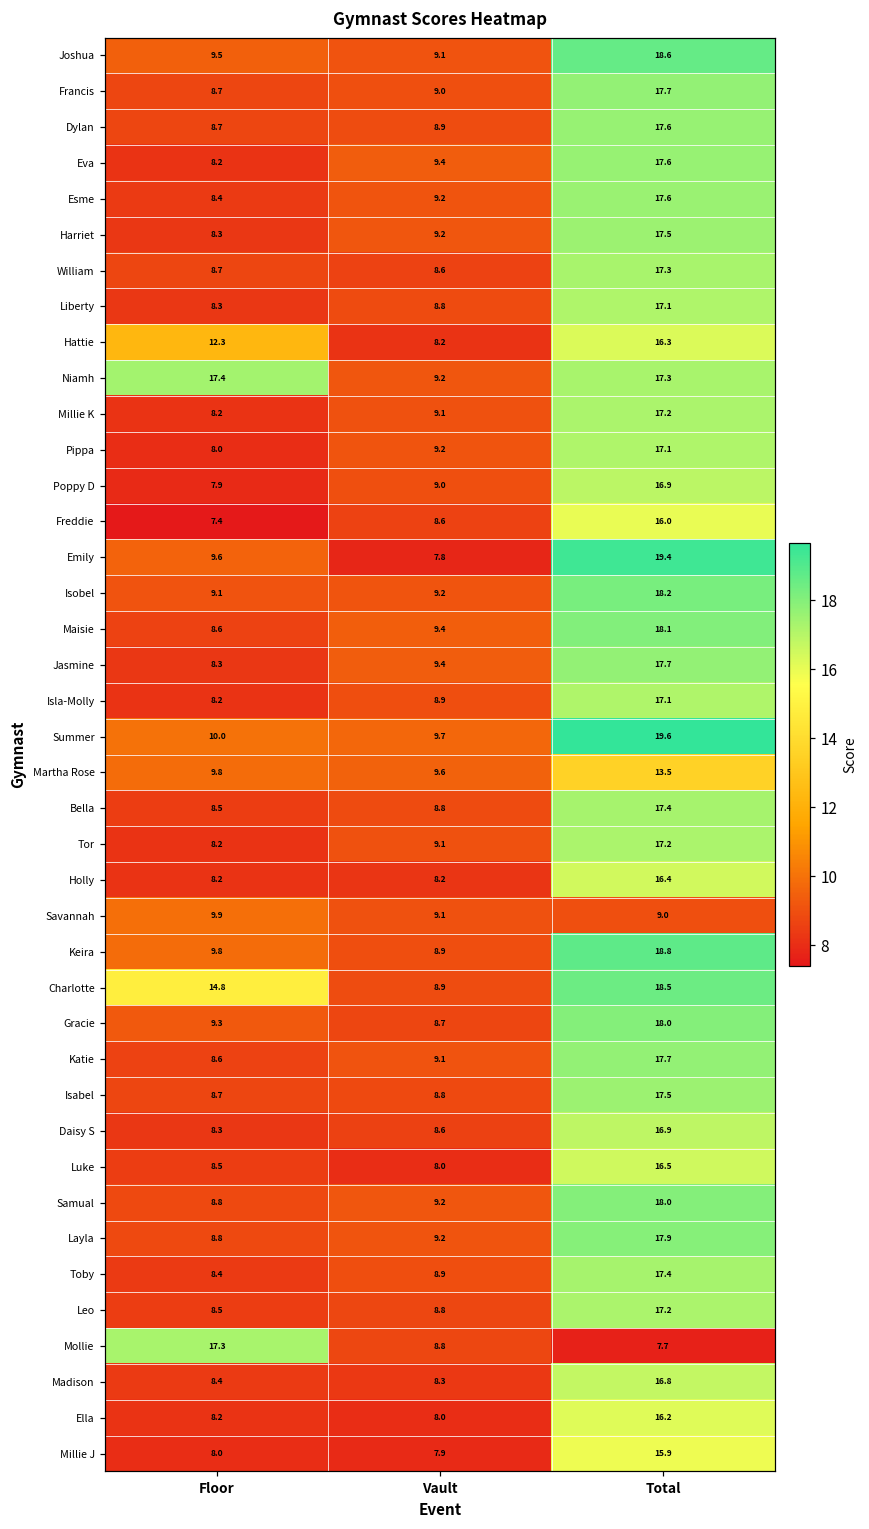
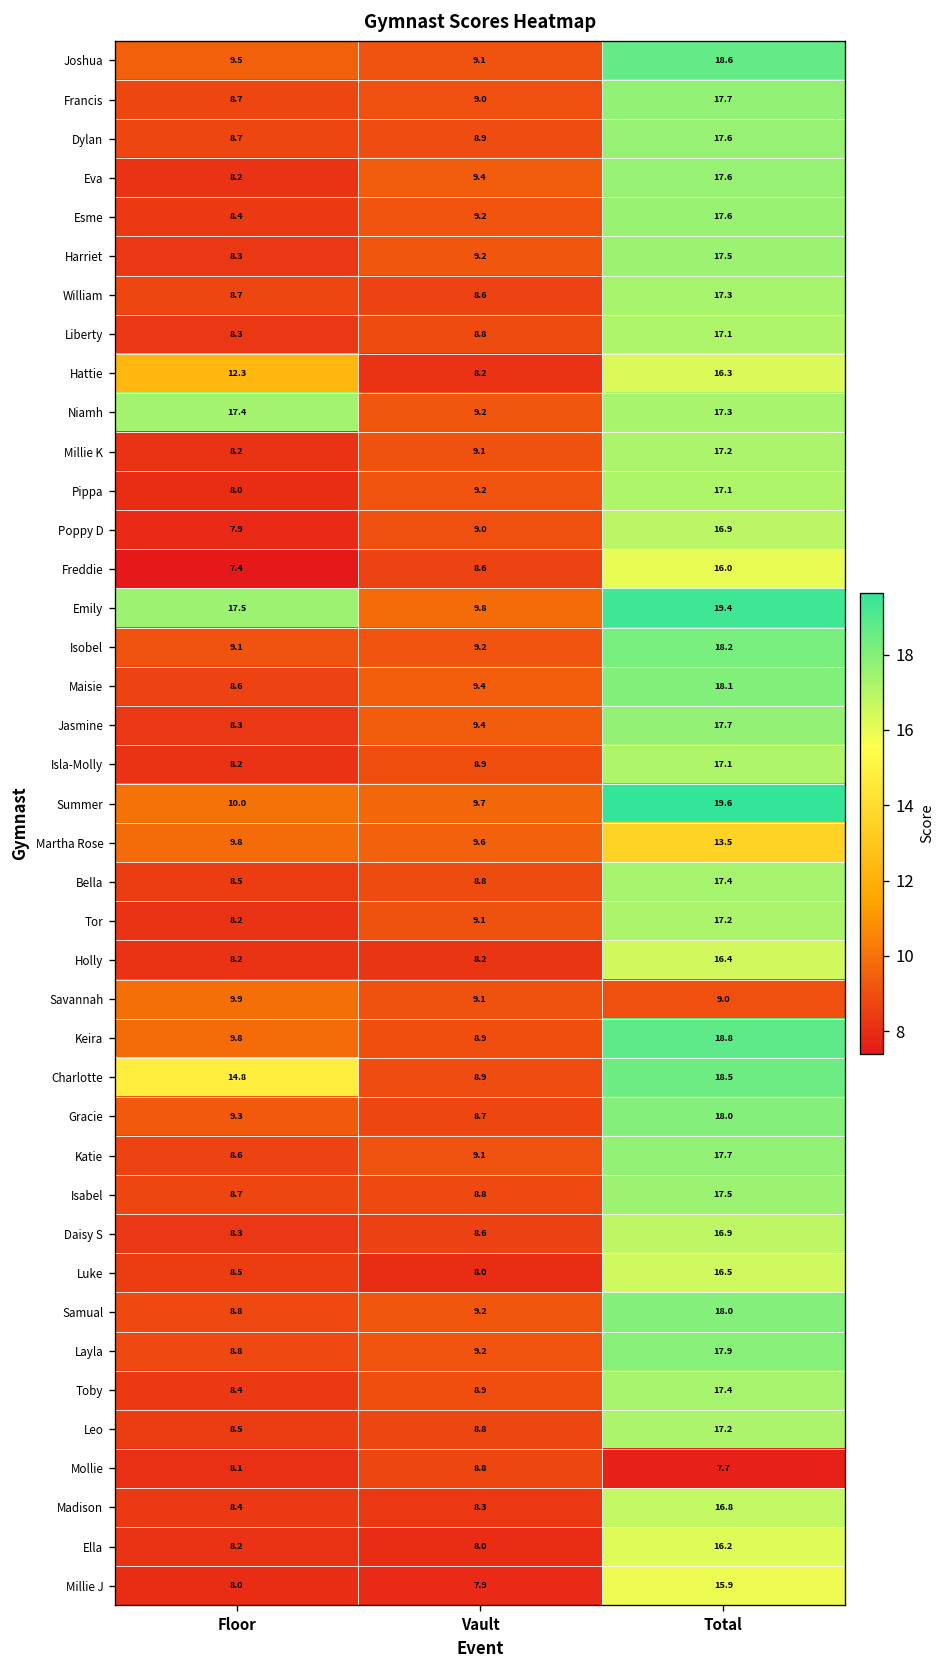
  {
    "Joshua": {
      "Floor": 9.5,
      "Vault": 9.1,
      "Total": 18.6
    },
    "Francis": {
      "Floor": 8.7,
      "Vault": 9.0,
      "Total": 17.7
    },
    "Dylan": {
      "Floor": 8.7,
      "Vault": 8.9,
      "Total": 17.6
    },
    "Eva": {
      "Floor": 8.2,
      "Vault": 9.4,
      "Total": 17.6
    },
    "Esme": {
      "Floor": 8.4,
      "Vault": 9.2,
      "Total": 17.6
    },
    "Harriet": {
      "Floor": 8.3,
      "Vault": 9.2,
      "Total": 17.5
    },
    "William": {
      "Floor": 8.7,
      "Vault": 8.6,
      "Total": 17.3
    },
    "Liberty": {
      "Floor": 8.3,
      "Vault": 8.8,
      "Total": 17.1
    },
    "Hattie": {
      "Floor": 12.3,
      "Vault": 8.2,
      "Total": 16.3
    },
    "Niamh": {
      "Floor": 17.4,
      "Vault": 9.2,
      "Total": 17.3
    },
    "Millie K": {
      "Floor": 8.2,
      "Vault": 9.1,
      "Total": 17.2
    },
    "Pippa": {
      "Floor": 8.0,
      "Vault": 9.2,
      "Total": 17.1
    },
    "Poppy D": {
      "Floor": 7.9,
      "Vault": 9.0,
      "Total": 16.9
    },
    "Freddie": {
      "Floor": 7.4,
      "Vault": 8.6,
      "Total": 16.0
    },
    "Emily": {
-     "Floor": 9.6,
-     "Vault": 7.8,
+     "Floor": 17.5,
+     "Vault": 9.8,
      "Total": 19.4
    },
    "Isobel": {
      "Floor": 9.1,
      "Vault": 9.2,
      "Total": 18.2
    },
    "Maisie": {
      "Floor": 8.6,
      "Vault": 9.4,
      "Total": 18.1
    },
    "Jasmine": {
      "Floor": 8.3,
      "Vault": 9.4,
      "Total": 17.7
    },
    "Isla-Molly": {
      "Floor": 8.2,
      "Vault": 8.9,
      "Total": 17.1
    },
    "Summer": {
      "Floor": 10.0,
      "Vault": 9.7,
      "Total": 19.6
    },
    "Martha Rose": {
      "Floor": 9.8,
      "Vault": 9.6,
      "Total": 13.5
    },
    "Bella": {
      "Floor": 8.5,
      "Vault": 8.8,
      "Total": 17.4
    },
    "Tor": {
      "Floor": 8.2,
      "Vault": 9.1,
      "Total": 17.2
    },
    "Holly": {
      "Floor": 8.2,
      "Vault": 8.2,
      "Total": 16.4
    },
    "Savannah": {
      "Floor": 9.9,
      "Vault": 9.1,
      "Total": 9.0
    },
    "Keira": {
      "Floor": 9.8,
      "Vault": 8.9,
      "Total": 18.8
    },
    "Charlotte": {
      "Floor": 14.8,
      "Vault": 8.9,
      "Total": 18.5
    },
    "Gracie": {
      "Floor": 9.3,
      "Vault": 8.7,
      "Total": 18.0
    },
    "Katie": {
      "Floor": 8.6,
      "Vault": 9.1,
      "Total": 17.7
    },
    "Isabel": {
      "Floor": 8.7,
      "Vault": 8.8,
      "Total": 17.5
    },
    "Daisy S": {
      "Floor": 8.3,
      "Vault": 8.6,
      "Total": 16.9
    },
    "Luke": {
      "Floor": 8.5,
      "Vault": 8.0,
      "Total": 16.5
    },
    "Samual": {
      "Floor": 8.8,
      "Vault": 9.2,
      "Total": 18.0
    },
    "Layla": {
      "Floor": 8.8,
      "Vault": 9.2,
      "Total": 17.9
    },
    "Toby": {
      "Floor": 8.4,
      "Vault": 8.9,
      "Total": 17.4
    },
    "Leo": {
      "Floor": 8.5,
      "Vault": 8.8,
      "Total": 17.2
    },
    "Mollie": {
-     "Floor": 17.3,
+     "Floor": 8.1,
      "Vault": 8.8,
      "Total": 7.7
    },
    "Madison": {
      "Floor": 8.4,
      "Vault": 8.3,
      "Total": 16.8
    },
    "Ella": {
      "Floor": 8.2,
      "Vault": 8.0,
      "Total": 16.2
    },
    "Millie J": {
      "Floor": 8.0,
      "Vault": 7.9,
      "Total": 15.9
    }
  }
